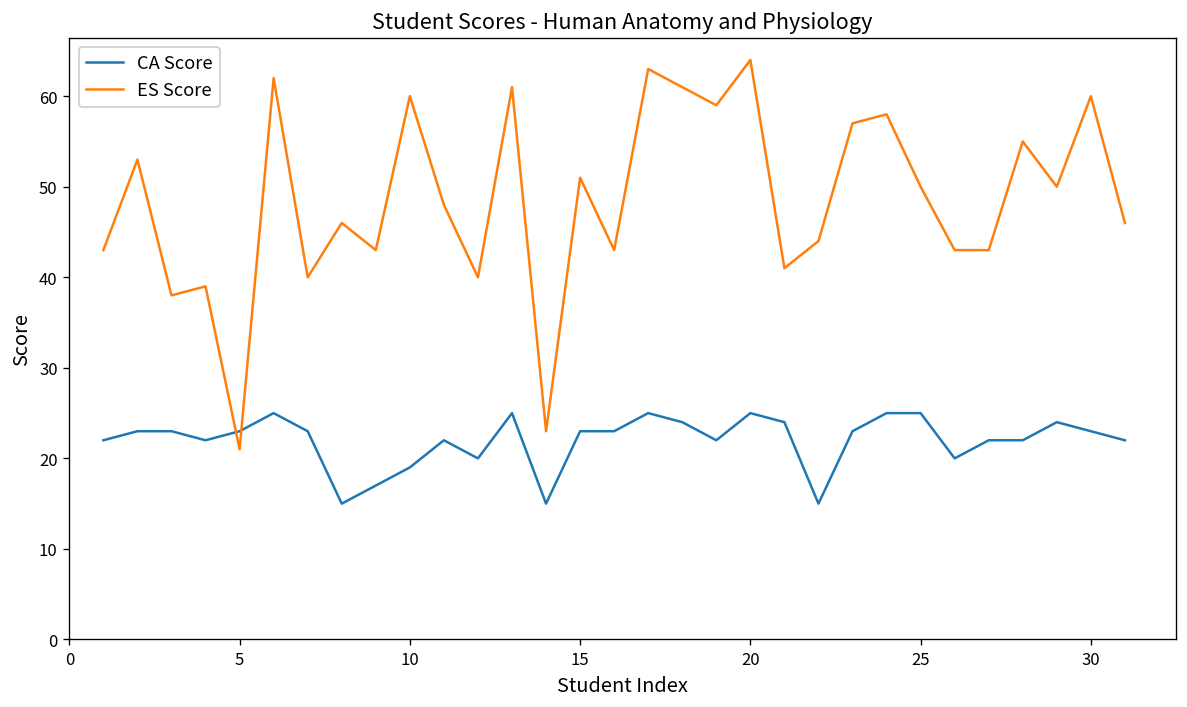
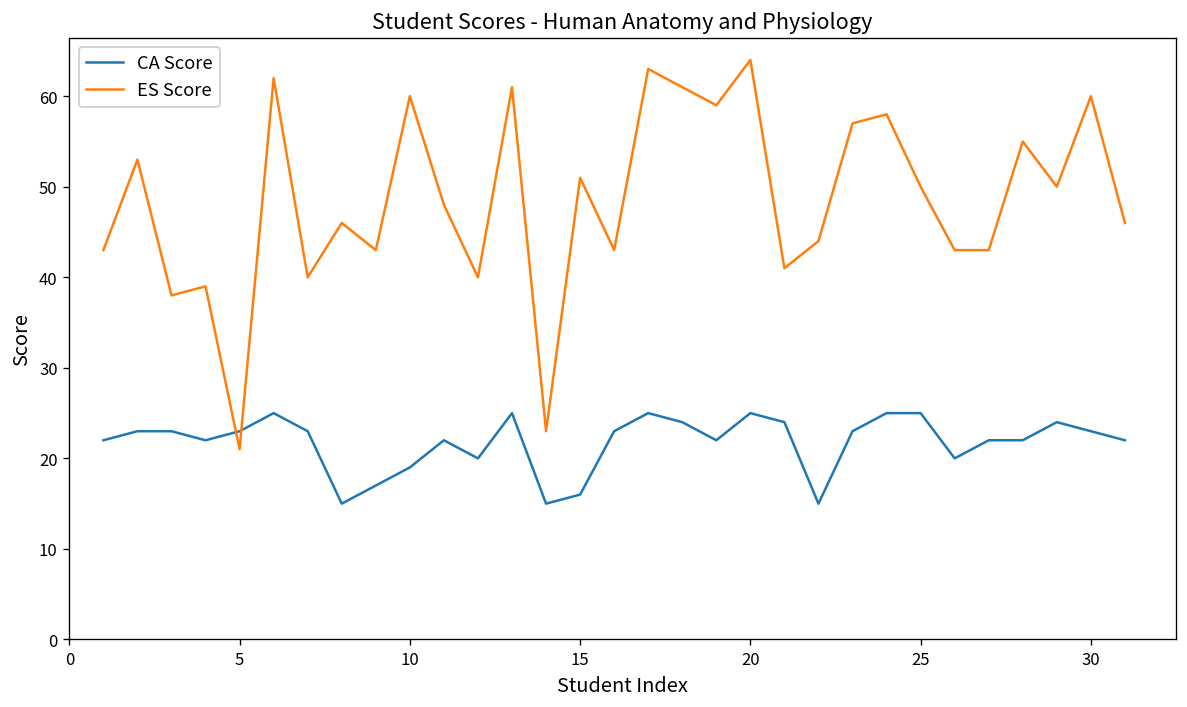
  {
    "CA Score": {
      "5": 23,
      "10": 19,
-     "15": 23,
+     "15": 16,
      "20": 25,
      "25": 25,
      "30": 23
    },
    "ES Score": {
      "5": 21,
      "10": 60,
      "15": 51,
      "20": 64,
      "25": 50,
      "30": 60
    }
  }
